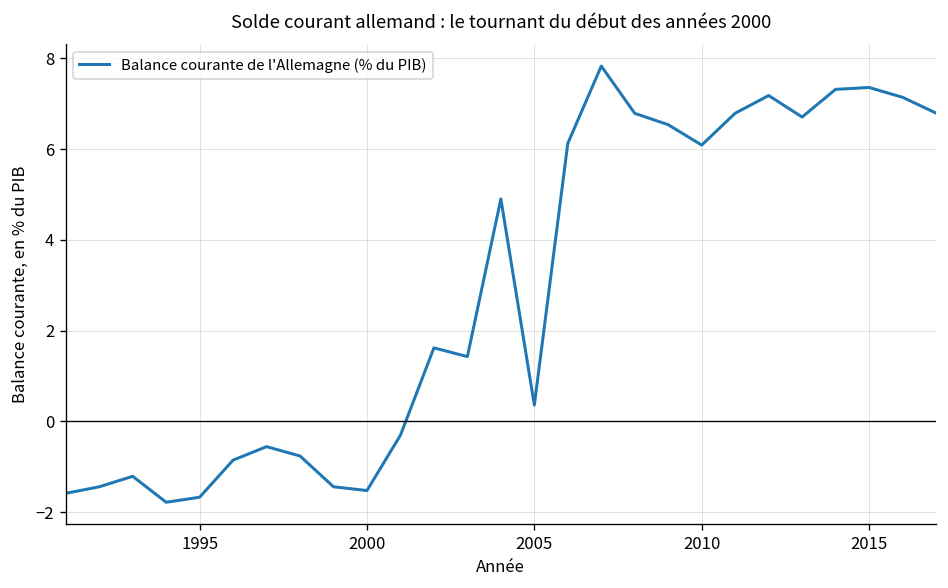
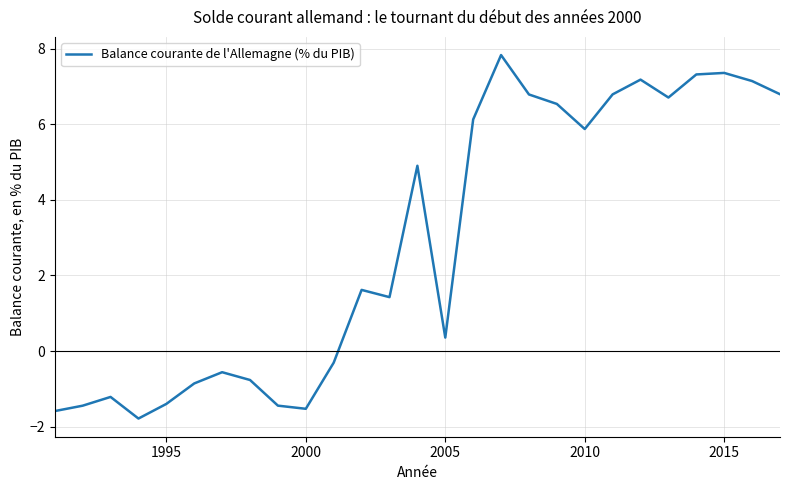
  {
-   "1995": -1.7,
+   "1995": -1.4,
    "2000": -1.5,
    "2005": 0.4,
-   "2010": 6.1,
+   "2010": 5.9,
    "2015": 7.4
  }
